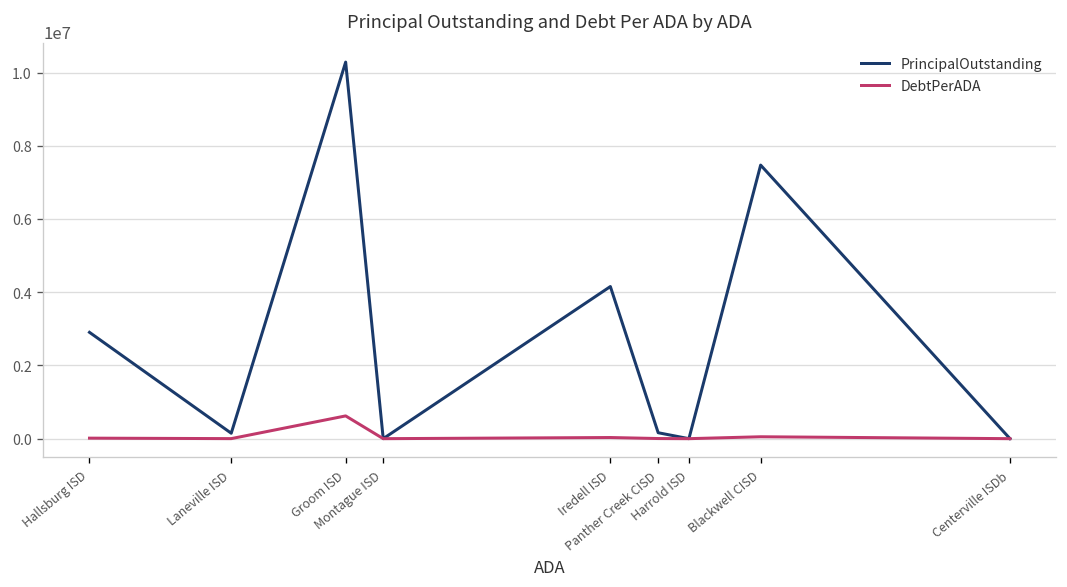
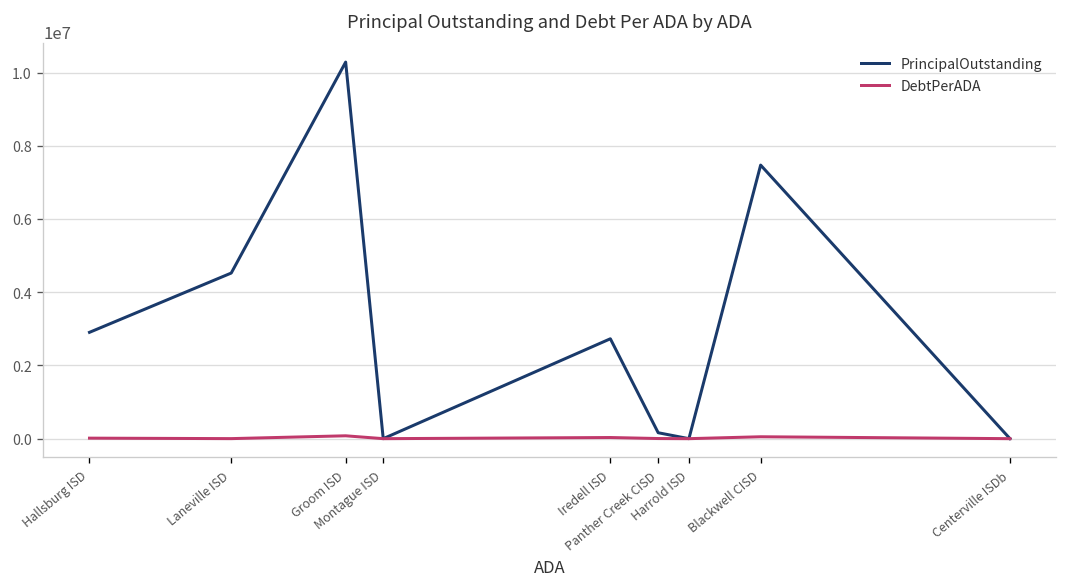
  {
    "PrincipalOutstanding": {
      "Hallsburg ISD": 2900000,
-     "Laneville ISD": 100000,
+     "Laneville ISD": 4500000,
      "Groom ISD": 10300000,
-     "Iredell ISD": 4200000,
+     "Iredell ISD": 2700000,
      "Panther Creek CISD": 200000,
      "Blackwell CISD": 7500000
    },
    "DebtPerADA": {
      "Hallsburg ISD": 0,
      "Laneville ISD": 0,
-     "Groom ISD": 600000,
+     "Groom ISD": 100000,
      "Iredell ISD": 0,
      "Panther Creek CISD": 0,
      "Blackwell CISD": 100000
    }
  }
